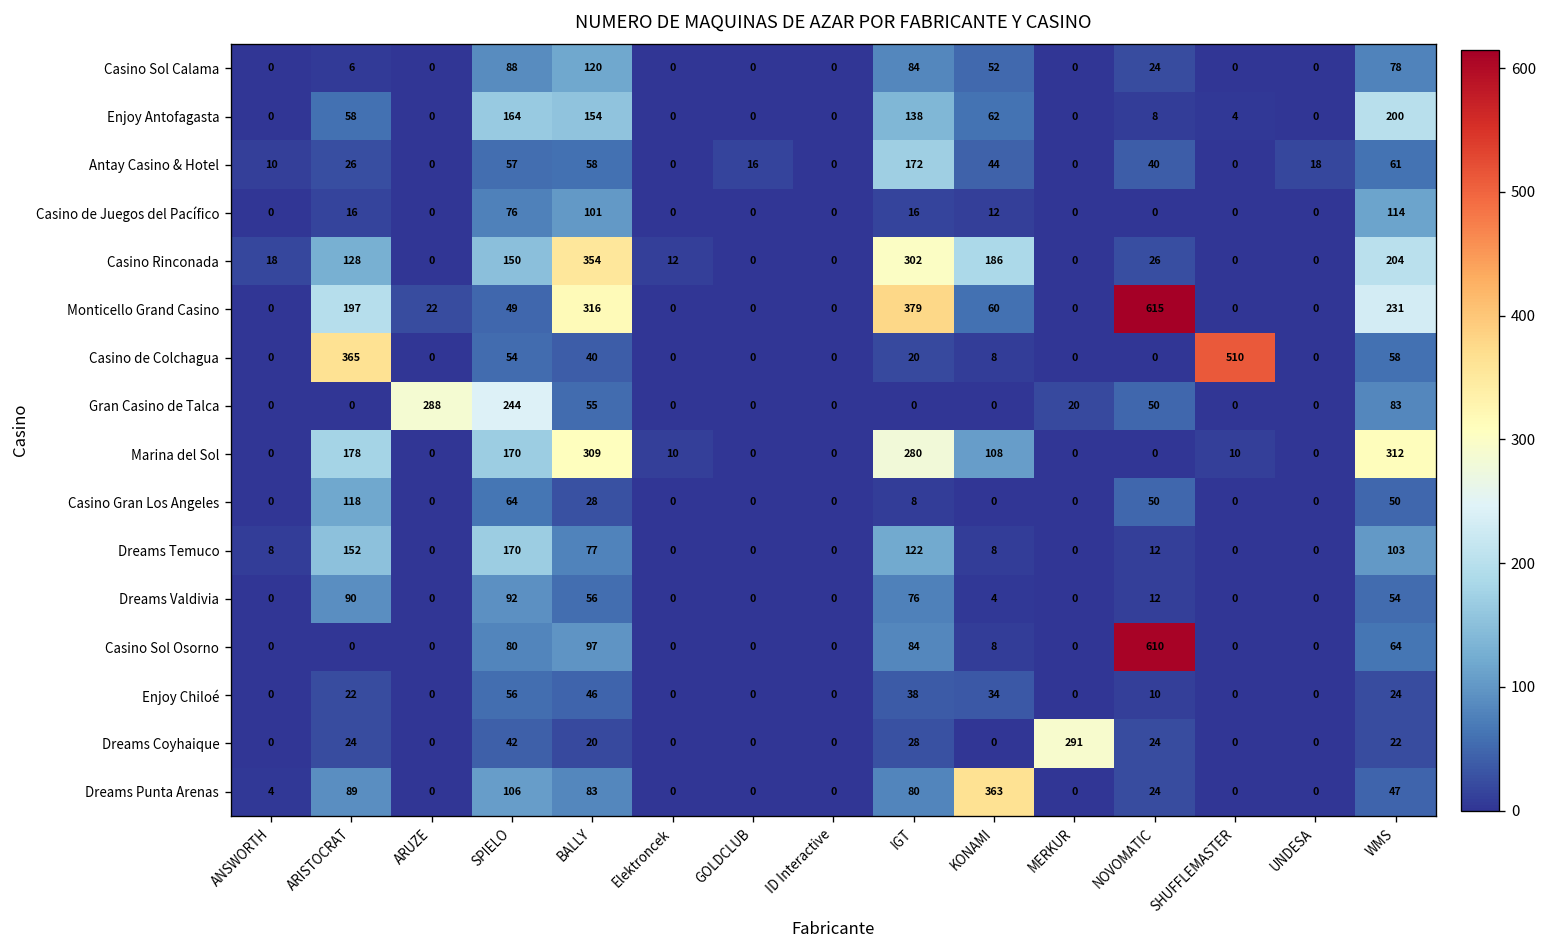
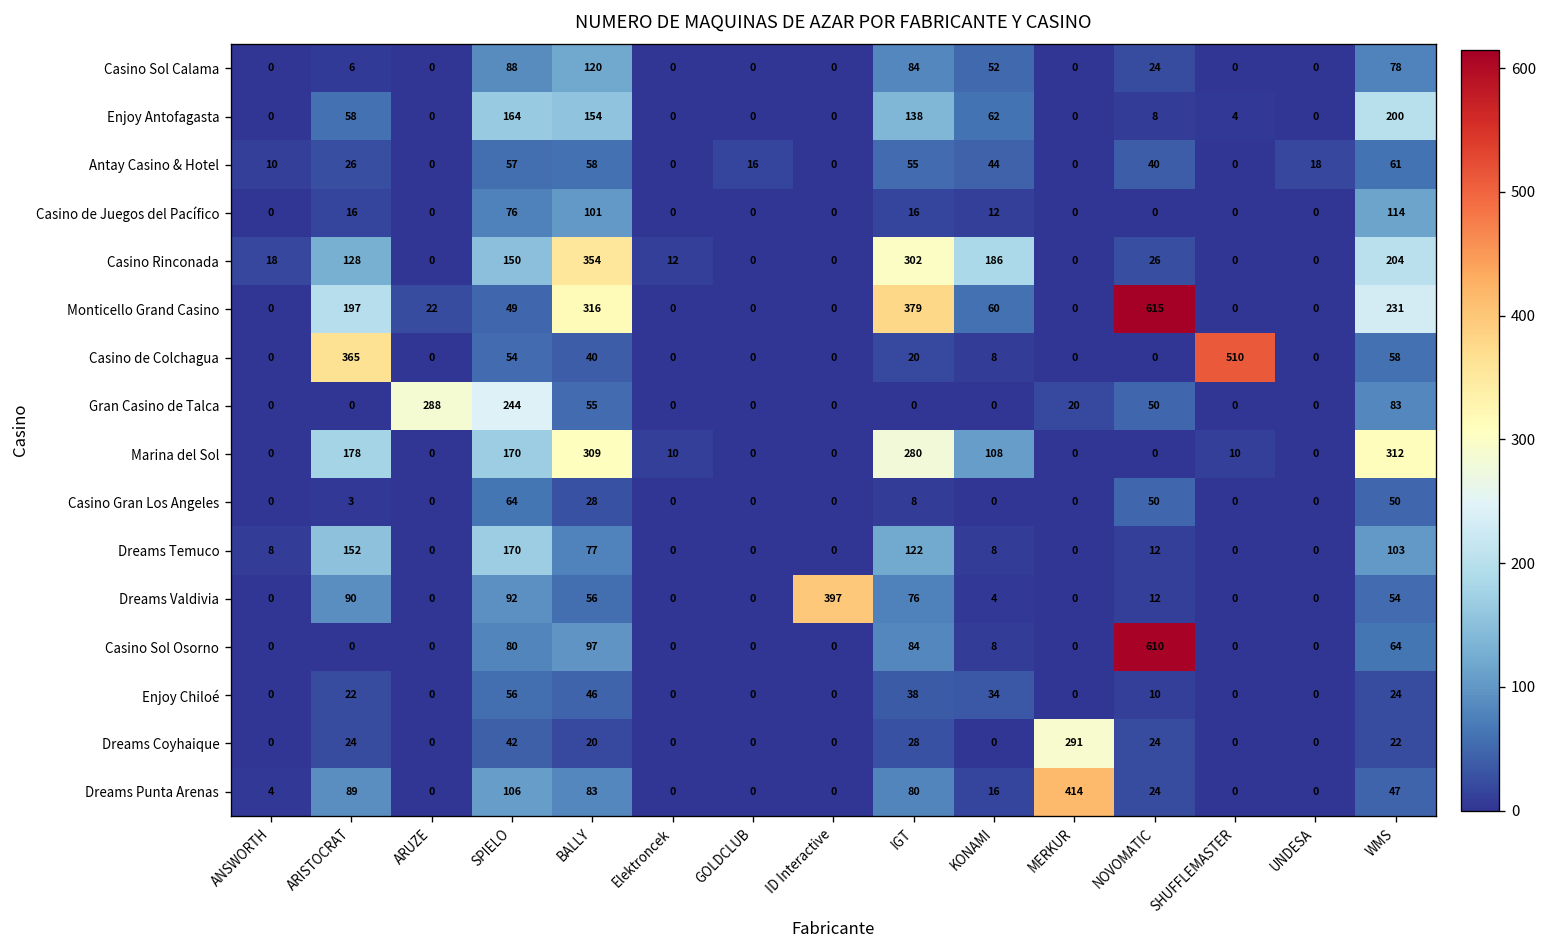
  {
    "Antay Casino & Hotel": {
      "ANSWORTH": 10,
      "ARISTOCRAT": 26,
      "ARUZE": 0,
      "SPIELO": 57,
      "BALLY": 58,
      "Elektroncek": 0,
      "GOLDCLUB": 16,
      "ID Interactive": 0,
-     "IGT": 172,
+     "IGT": 55,
      "KONAMI": 44,
      "MERKUR": 0,
      "NOVOMATIC": 40,
      "SHUFFLEMASTER": 0,
      "UNDESA": 18,
      "WMS": 61
    },
    "Casino Gran Los Angeles": {
      "ANSWORTH": 0,
-     "ARISTOCRAT": 118,
+     "ARISTOCRAT": 3,
      "ARUZE": 0,
      "SPIELO": 64,
      "BALLY": 28,
      "Elektroncek": 0,
      "GOLDCLUB": 0,
      "ID Interactive": 0,
      "IGT": 8,
      "KONAMI": 0,
      "MERKUR": 0,
      "NOVOMATIC": 50,
      "SHUFFLEMASTER": 0,
      "UNDESA": 0,
      "WMS": 50
    },
    "Dreams Valdivia": {
      "ANSWORTH": 0,
      "ARISTOCRAT": 90,
      "ARUZE": 0,
      "SPIELO": 92,
      "BALLY": 56,
      "Elektroncek": 0,
      "GOLDCLUB": 0,
-     "ID Interactive": 0,
+     "ID Interactive": 397,
      "IGT": 76,
      "KONAMI": 4,
      "MERKUR": 0,
      "NOVOMATIC": 12,
      "SHUFFLEMASTER": 0,
      "UNDESA": 0,
      "WMS": 54
    },
    "Dreams Punta Arenas": {
      "ANSWORTH": 4,
      "ARISTOCRAT": 89,
      "ARUZE": 0,
      "SPIELO": 106,
      "BALLY": 83,
      "Elektroncek": 0,
      "GOLDCLUB": 0,
      "ID Interactive": 0,
      "IGT": 80,
-     "KONAMI": 363,
-     "MERKUR": 0,
+     "KONAMI": 16,
+     "MERKUR": 414,
      "NOVOMATIC": 24,
      "SHUFFLEMASTER": 0,
      "UNDESA": 0,
      "WMS": 47
    }
  }
